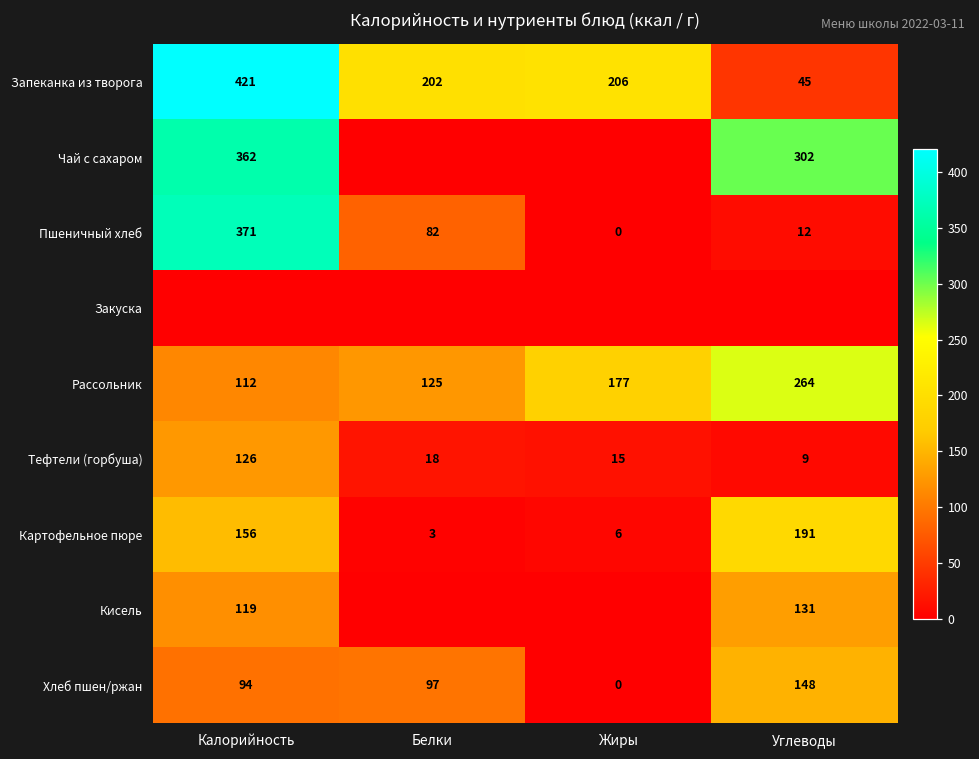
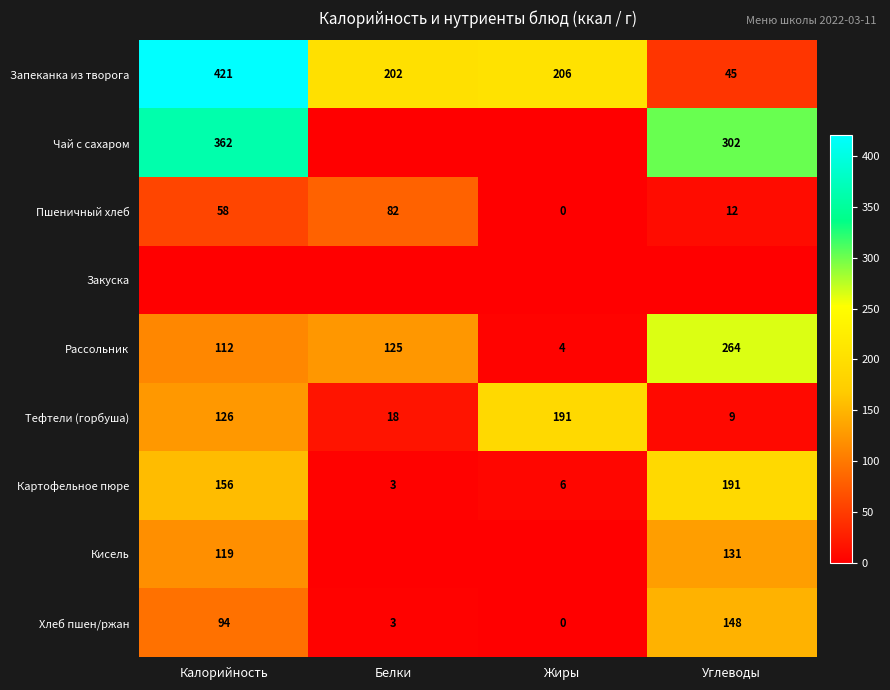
  {
    "Запеканка из творога": {
      "Калорийность": 421,
      "Белки": 202,
      "Жиры": 206,
      "Углеводы": 45
    },
    "Чай с сахаром": {
      "Калорийность": 362,
      "Углеводы": 302
    },
    "Пшеничный хлеб": {
-     "Калорийность": 371,
+     "Калорийность": 58,
      "Белки": 82,
      "Жиры": 0,
      "Углеводы": 12
    },
    "Рассольник": {
      "Калорийность": 112,
      "Белки": 125,
-     "Жиры": 177,
+     "Жиры": 4,
      "Углеводы": 264
    },
    "Тефтели (горбуша)": {
      "Калорийность": 126,
      "Белки": 18,
-     "Жиры": 15,
+     "Жиры": 191,
      "Углеводы": 9
    },
    "Картофельное пюре": {
      "Калорийность": 156,
      "Белки": 3,
      "Жиры": 6,
      "Углеводы": 191
    },
    "Кисель": {
      "Калорийность": 119,
      "Углеводы": 131
    },
    "Хлеб пшен/ржан": {
      "Калорийность": 94,
-     "Белки": 97,
+     "Белки": 3,
      "Жиры": 0,
      "Углеводы": 148
    }
  }
